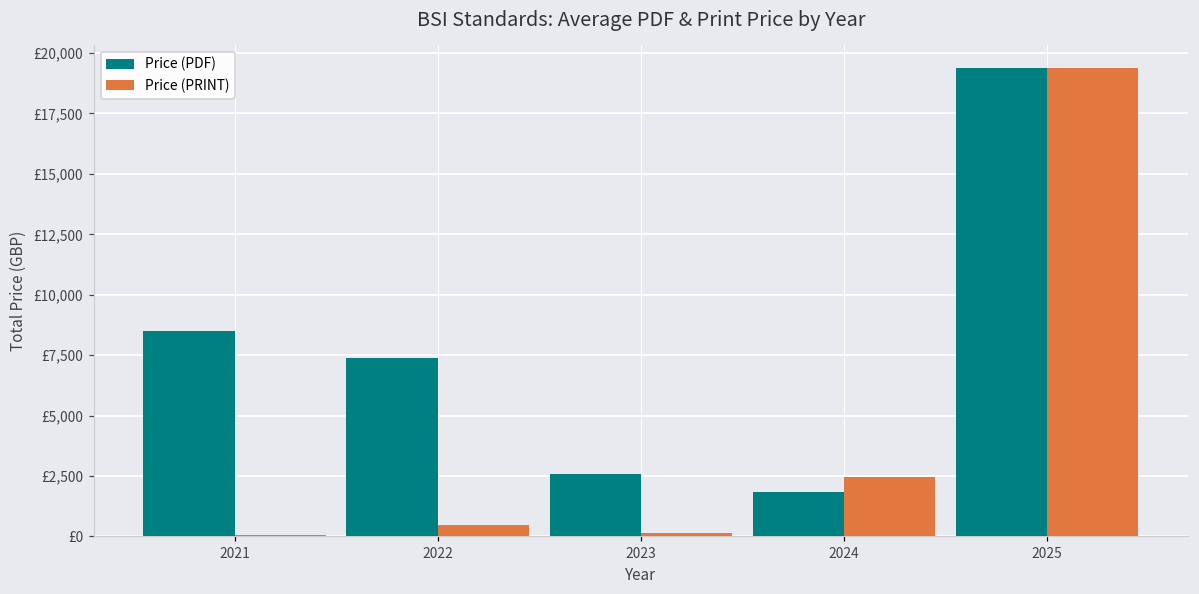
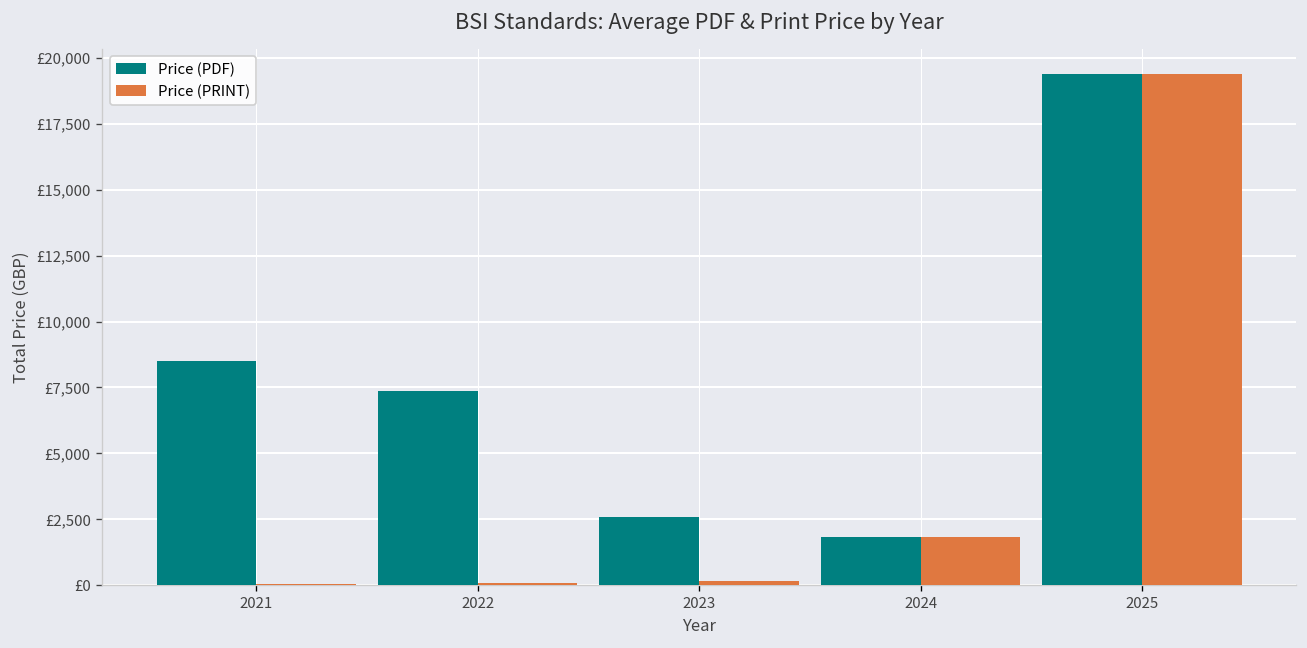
  {
    "Price (PDF)": {
      "2021": "£8,500",
      "2022": "£7,400",
      "2023": "£2,600",
      "2024": "£1,800",
      "2025": "£19,400"
    },
    "Price (PRINT)": {
-     "2022": "£500",
+     "2022": "£100",
      "2023": "£200",
-     "2024": "£2,400",
+     "2024": "£1,800",
      "2025": "£19,400"
    }
  }
